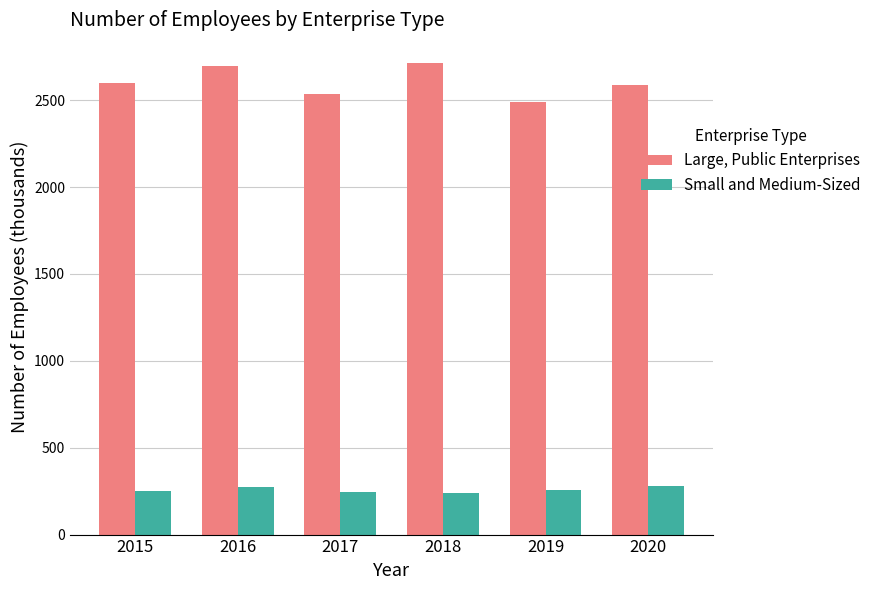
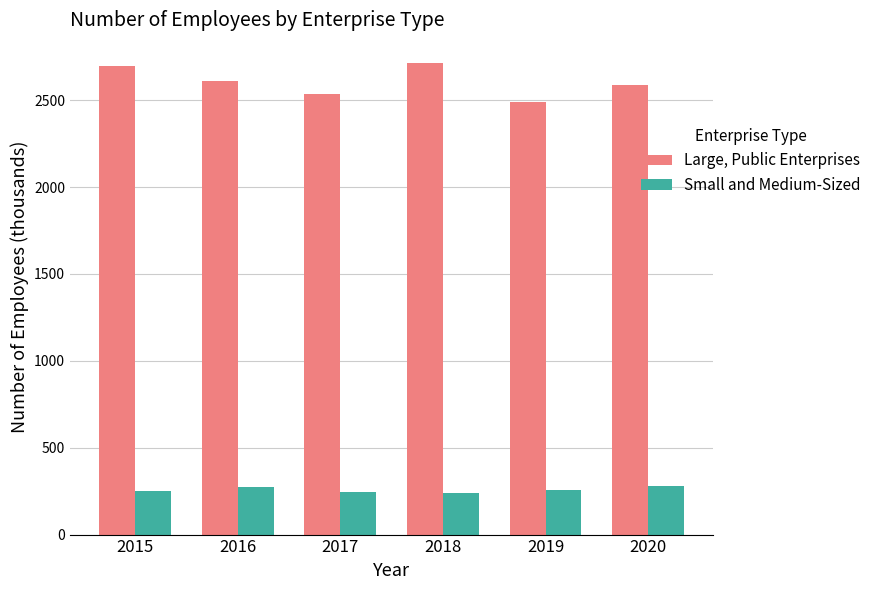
  {
    "Large, Public Enterprises": {
-     "2015": 2600,
-     "2016": 2700,
+     "2015": 2700,
+     "2016": 2610,
      "2017": 2540,
      "2018": 2710,
      "2019": 2490,
      "2020": 2590
    },
    "Small and Medium-Sized": {
      "2015": 250,
      "2016": 270,
      "2017": 250,
      "2018": 240,
      "2019": 260,
      "2020": 280
    }
  }
